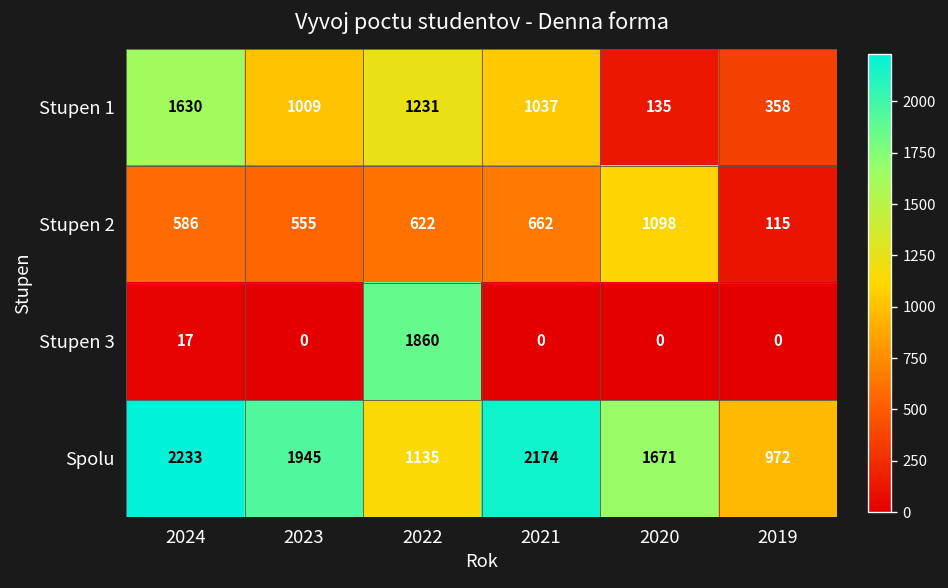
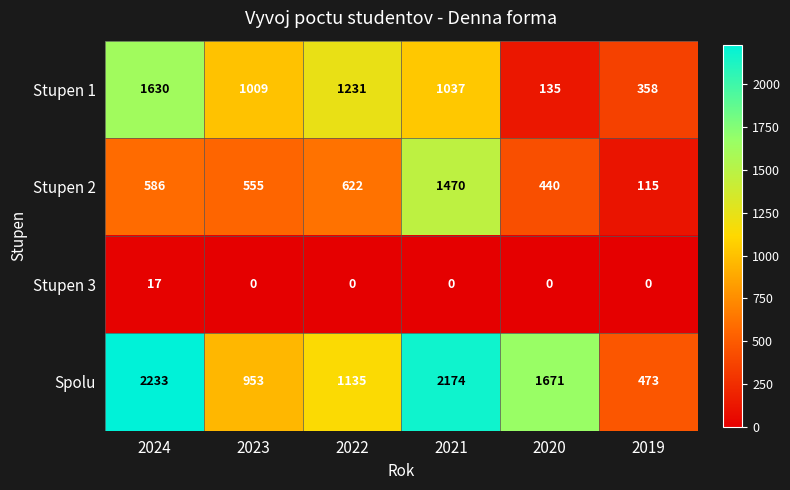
  {
    "Stupen 1": {
      "2024": 1630,
      "2023": 1009,
      "2022": 1231,
      "2021": 1037,
      "2020": 135,
      "2019": 358
    },
    "Stupen 2": {
      "2024": 586,
      "2023": 555,
      "2022": 622,
-     "2021": 662,
-     "2020": 1098,
+     "2021": 1470,
+     "2020": 440,
      "2019": 115
    },
    "Stupen 3": {
      "2024": 17,
      "2023": 0,
-     "2022": 1860,
+     "2022": 0,
      "2021": 0,
      "2020": 0,
      "2019": 0
    },
    "Spolu": {
      "2024": 2233,
-     "2023": 1945,
+     "2023": 953,
      "2022": 1135,
      "2021": 2174,
      "2020": 1671,
-     "2019": 972
+     "2019": 473
    }
  }
